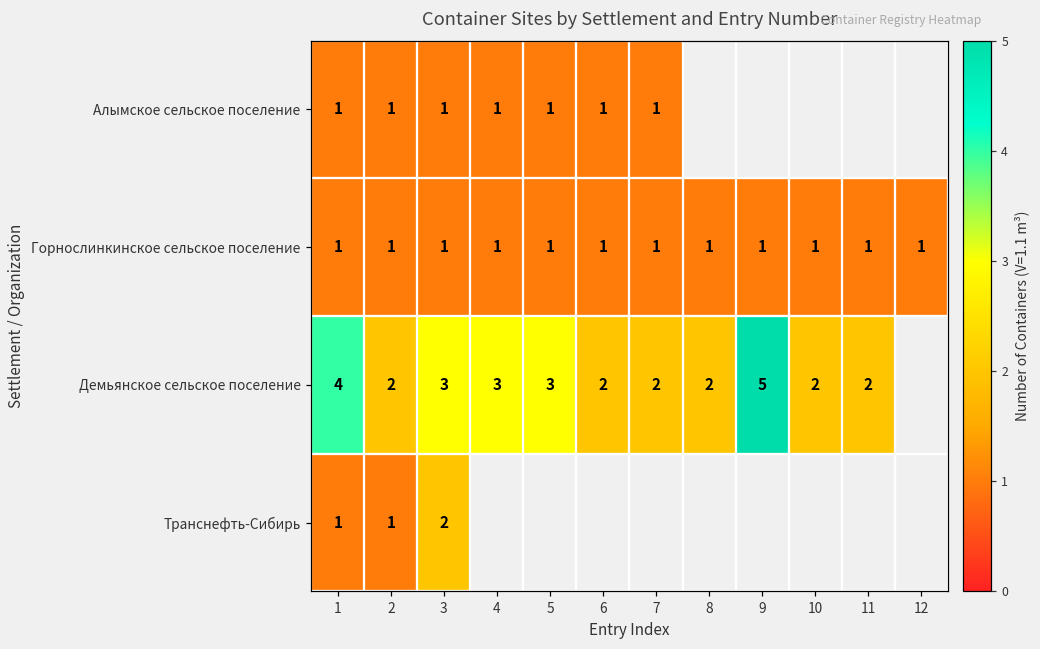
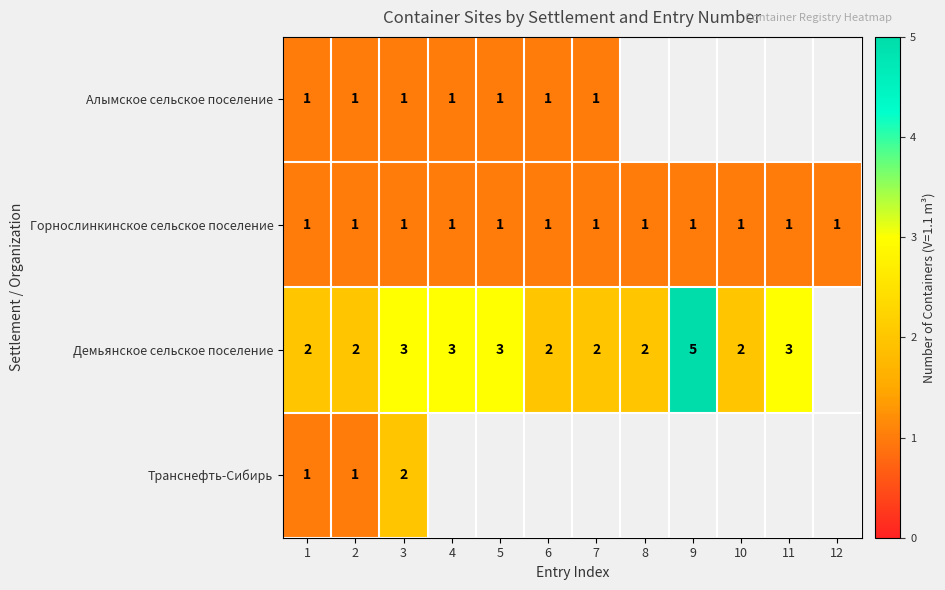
  {
    "Алымское сельское поселение": {
      "1": 1,
      "2": 1,
      "3": 1,
      "4": 1,
      "5": 1,
      "6": 1,
      "7": 1
    },
    "Горнослинкинское сельское поселение": {
      "1": 1,
      "2": 1,
      "3": 1,
      "4": 1,
      "5": 1,
      "6": 1,
      "7": 1,
      "8": 1,
      "9": 1,
      "10": 1,
      "11": 1,
      "12": 1
    },
    "Демьянское сельское поселение": {
-     "1": 4,
+     "1": 2,
      "2": 2,
      "3": 3,
      "4": 3,
      "5": 3,
      "6": 2,
      "7": 2,
      "8": 2,
      "9": 5,
      "10": 2,
-     "11": 2
+     "11": 3
    },
    "Транснефть-Сибирь": {
      "1": 1,
      "2": 1,
      "3": 2
    }
  }
